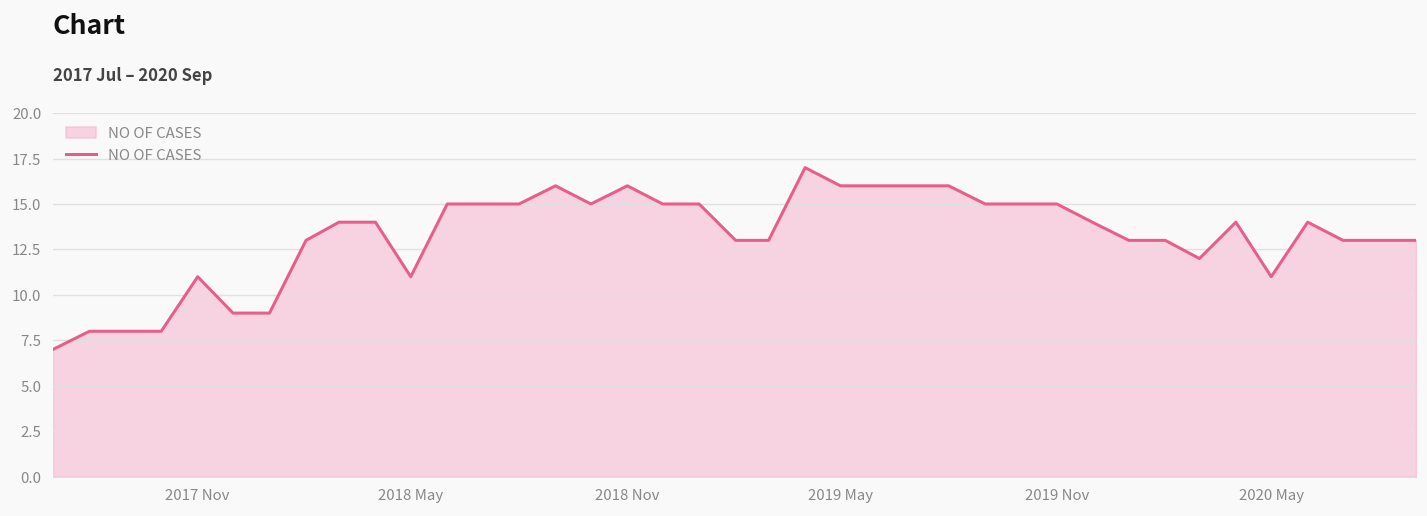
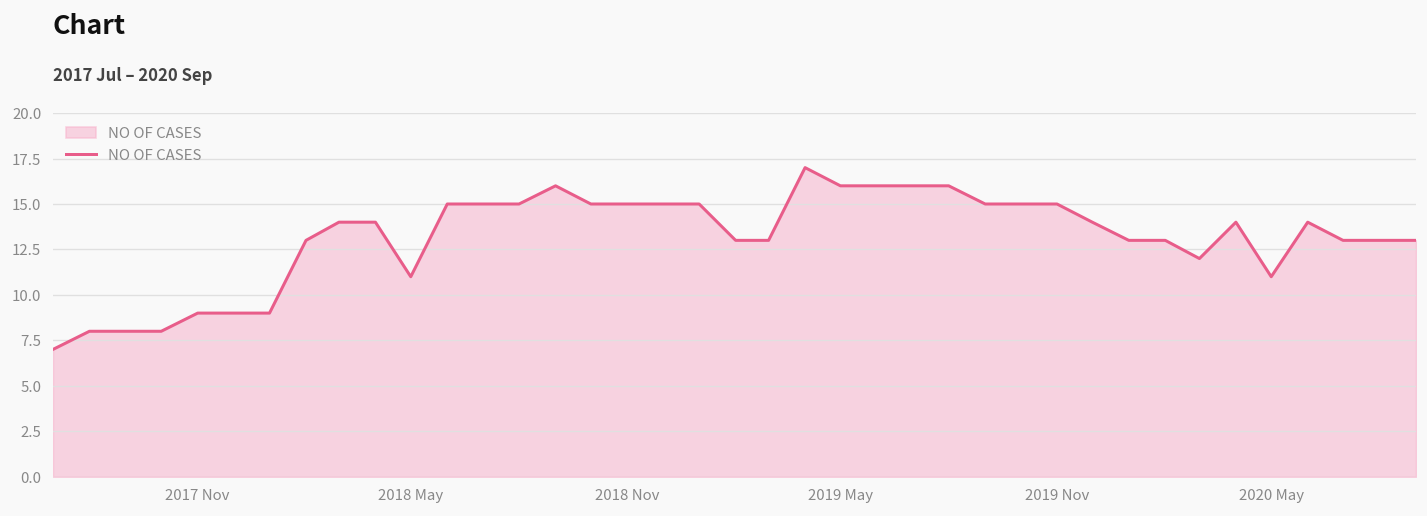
  {
-   "2017 Nov": 11,
+   "2017 Nov": 9,
    "2018 May": 11,
-   "2018 Nov": 16,
+   "2018 Nov": 15,
    "2019 May": 16,
    "2019 Nov": 15,
    "2020 May": 11
  }
